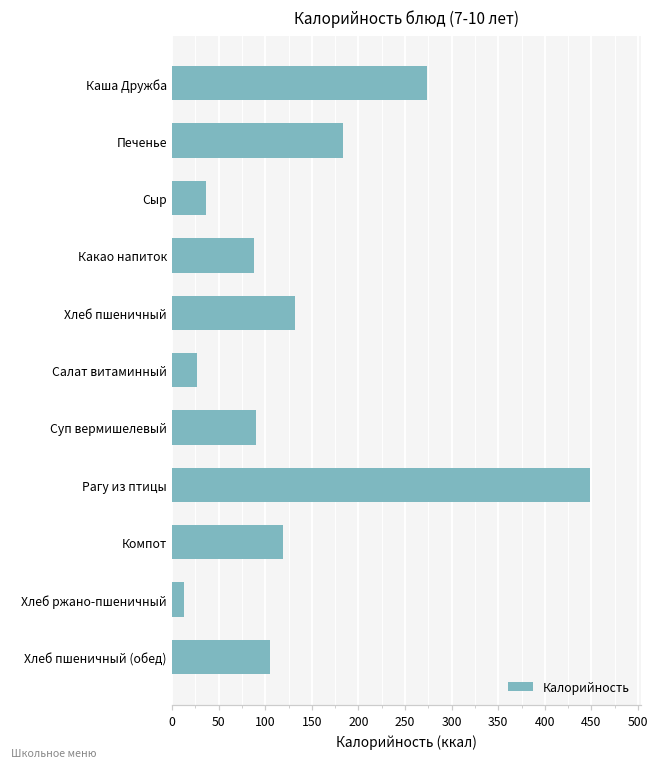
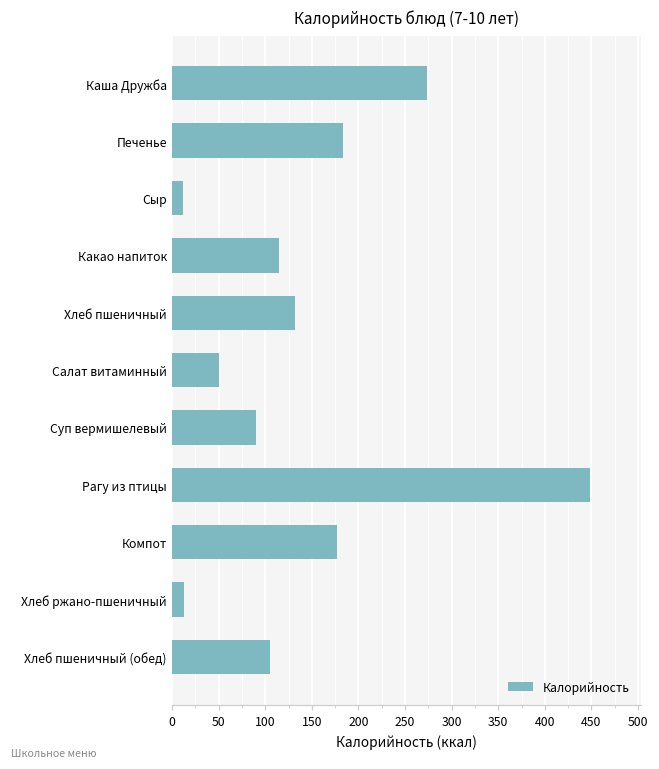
  {
    "Каша Дружба": 270,
    "Печенье": 180,
-   "Сыр": 40,
-   "Какао напиток": 90,
+   "Сыр": 10,
+   "Какао напиток": 110,
    "Хлеб пшеничный": 130,
-   "Салат витаминный": 30,
+   "Салат витаминный": 50,
    "Суп вермишелевый": 90,
    "Рагу из птицы": 450,
-   "Компот": 120,
+   "Компот": 180,
    "Хлеб ржано-пшеничный": 10,
    "Хлеб пшеничный (обед)": 100
  }
